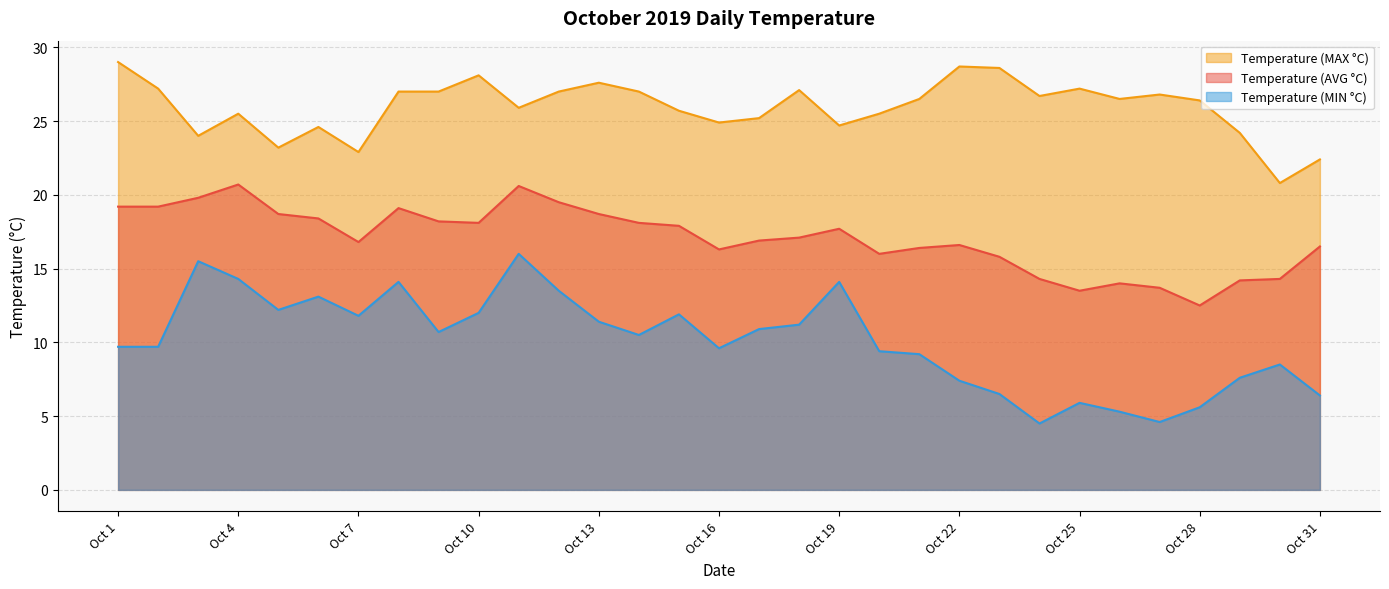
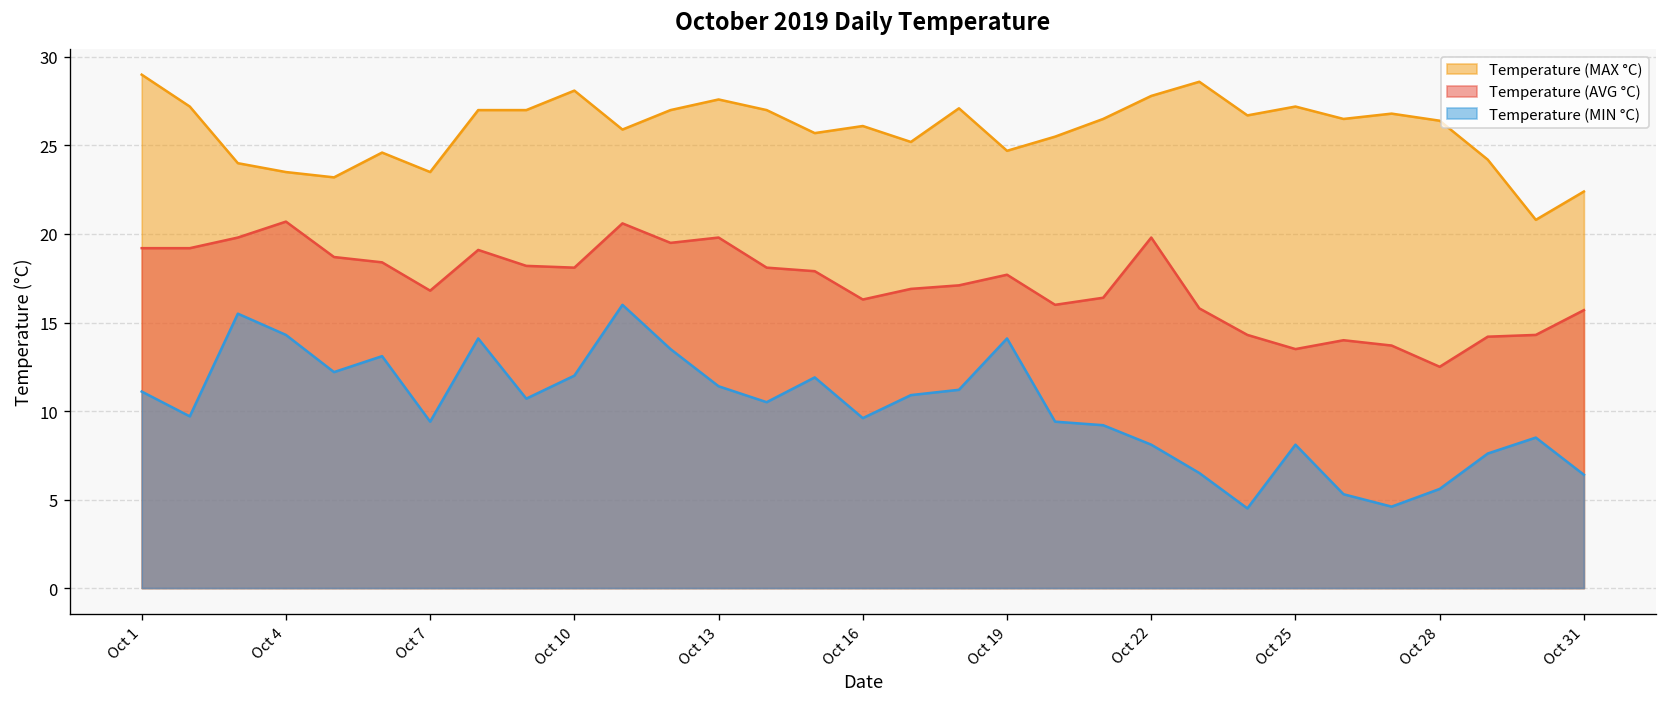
  {
    "Temperature (MAX °C)": {
      "Oct 1": 29.0,
-     "Oct 4": 25.5,
-     "Oct 7": 22.9,
+     "Oct 4": 23.5,
+     "Oct 7": 23.5,
      "Oct 10": 28.1,
      "Oct 13": 27.6,
-     "Oct 16": 24.9,
+     "Oct 16": 26.1,
      "Oct 19": 24.7,
-     "Oct 22": 28.7,
+     "Oct 22": 27.8,
      "Oct 25": 27.2,
      "Oct 28": 26.4,
      "Oct 31": 22.4
    },
    "Temperature (AVG °C)": {
      "Oct 1": 19.2,
      "Oct 4": 20.7,
      "Oct 7": 16.8,
      "Oct 10": 18.1,
-     "Oct 13": 18.7,
+     "Oct 13": 19.8,
      "Oct 16": 16.3,
      "Oct 19": 17.7,
-     "Oct 22": 16.6,
+     "Oct 22": 19.8,
      "Oct 25": 13.5,
      "Oct 28": 12.5,
-     "Oct 31": 16.5
+     "Oct 31": 15.7
    },
    "Temperature (MIN °C)": {
-     "Oct 1": 9.7,
+     "Oct 1": 11.1,
      "Oct 4": 14.3,
-     "Oct 7": 11.8,
+     "Oct 7": 9.4,
      "Oct 10": 12.0,
      "Oct 13": 11.4,
      "Oct 16": 9.6,
      "Oct 19": 14.1,
-     "Oct 22": 7.4,
-     "Oct 25": 5.9,
+     "Oct 22": 8.1,
+     "Oct 25": 8.1,
      "Oct 28": 5.6,
      "Oct 31": 6.4
    }
  }
